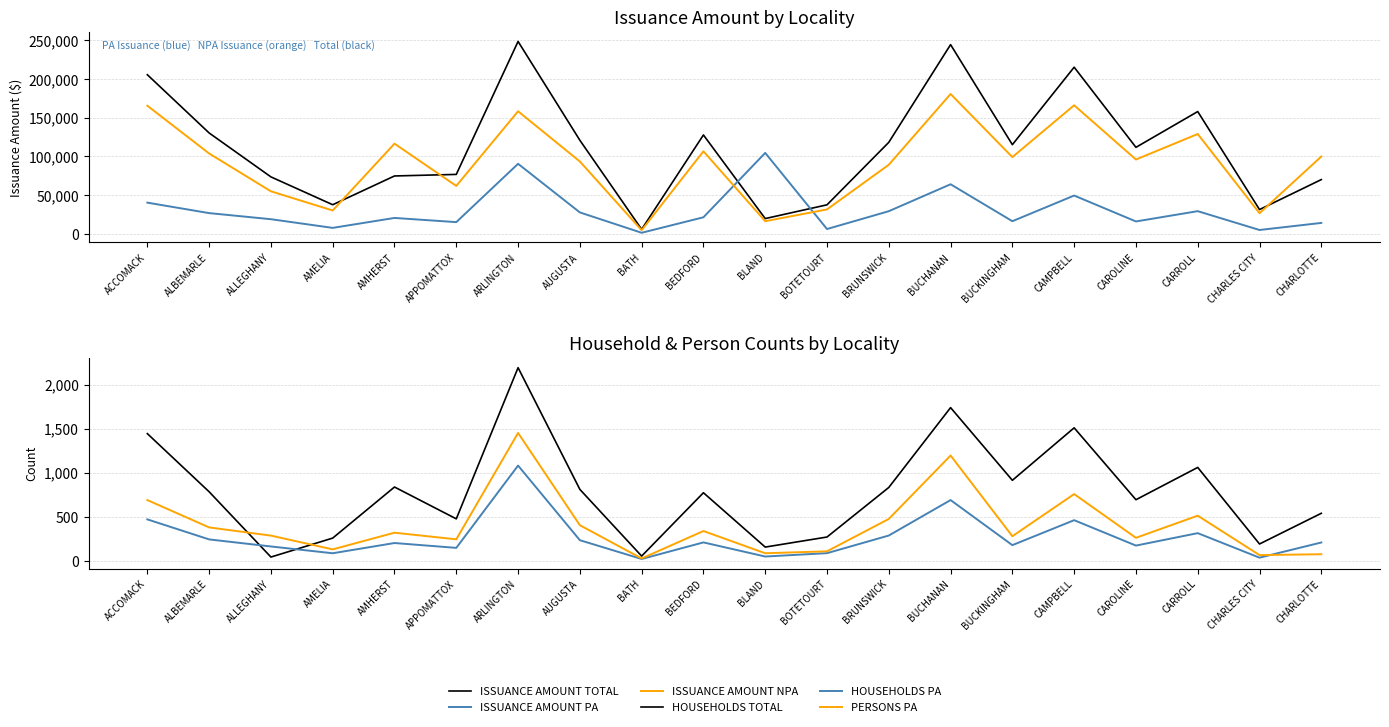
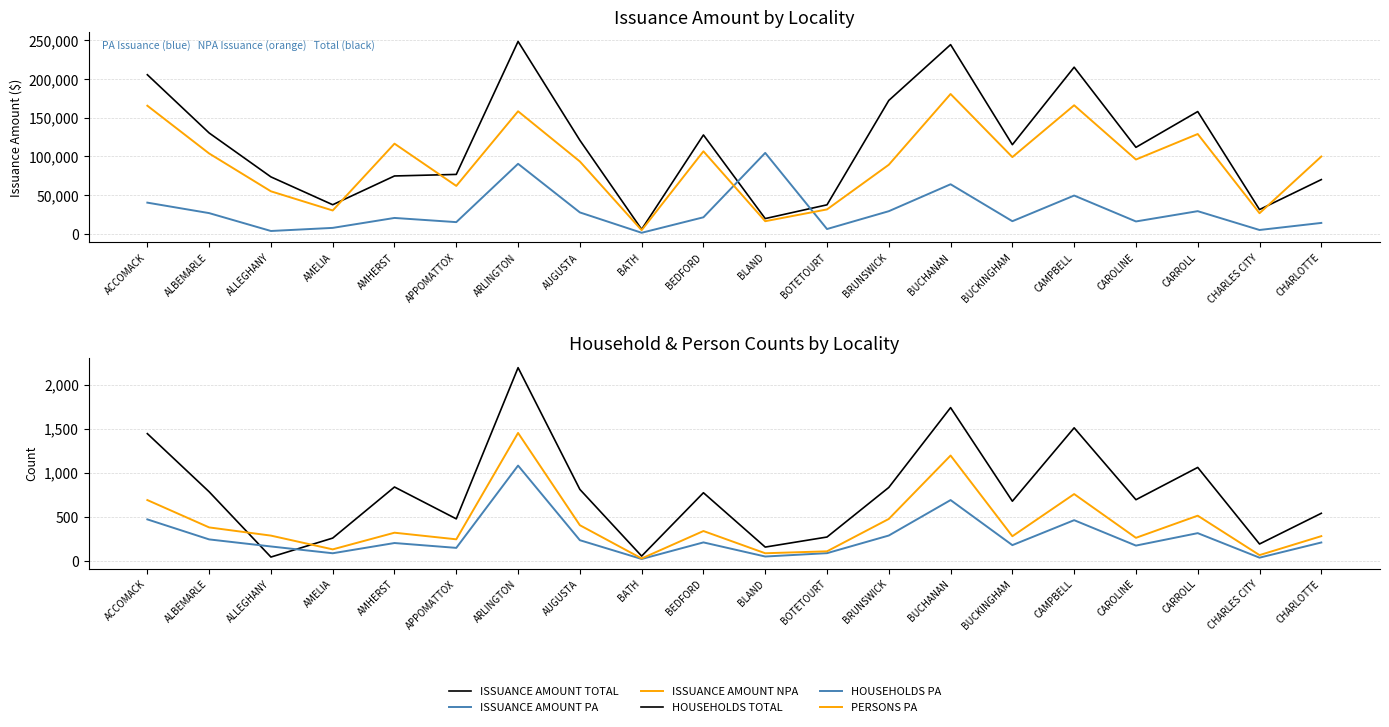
  {
    "Issuance Amount by Locality": {
      "ISSUANCE AMOUNT TOTAL": {
        "ACCOMACK": "210,000",
        "ALBEMARLE": "130,000",
        "ALLEGHANY": "70,000",
        "AMELIA": "40,000",
        "AMHERST": "70,000",
        "APPOMATTOX": "80,000",
        "ARLINGTON": "250,000",
        "AUGUSTA": "120,000",
        "BEDFORD": "130,000",
        "BLAND": "20,000",
        "BOTETOURT": "40,000",
-       "BRUNSWICK": "120,000",
+       "BRUNSWICK": "170,000",
        "BUCHANAN": "240,000",
        "BUCKINGHAM": "120,000",
        "CAMPBELL": "220,000",
        "CAROLINE": "110,000",
        "CARROLL": "160,000",
        "CHARLES CITY": "30,000",
        "CHARLOTTE": "70,000"
      },
      "ISSUANCE AMOUNT PA": {
        "ACCOMACK": "40,000",
        "ALBEMARLE": "30,000",
-       "ALLEGHANY": "20,000",
+       "ALLEGHANY": "0",
        "AMELIA": "10,000",
        "AMHERST": "20,000",
        "APPOMATTOX": "10,000",
        "ARLINGTON": "90,000",
        "AUGUSTA": "30,000",
        "BATH": "0",
        "BEDFORD": "20,000",
        "BLAND": "100,000",
        "BOTETOURT": "10,000",
        "BRUNSWICK": "30,000",
        "BUCHANAN": "60,000",
        "BUCKINGHAM": "20,000",
        "CAMPBELL": "50,000",
        "CAROLINE": "20,000",
        "CARROLL": "30,000",
        "CHARLES CITY": "0",
        "CHARLOTTE": "10,000"
      },
      "ISSUANCE AMOUNT NPA": {
        "ACCOMACK": "170,000",
        "ALBEMARLE": "100,000",
        "ALLEGHANY": "50,000",
        "AMELIA": "30,000",
        "AMHERST": "120,000",
        "APPOMATTOX": "60,000",
        "ARLINGTON": "160,000",
        "AUGUSTA": "90,000",
        "BEDFORD": "110,000",
        "BLAND": "20,000",
        "BOTETOURT": "30,000",
        "BRUNSWICK": "90,000",
        "BUCHANAN": "180,000",
        "BUCKINGHAM": "100,000",
        "CAMPBELL": "170,000",
        "CAROLINE": "100,000",
        "CARROLL": "130,000",
        "CHARLES CITY": "30,000",
        "CHARLOTTE": "100,000"
      }
    },
    "Household & Person Counts by Locality": {
      "HOUSEHOLDS TOTAL": {
        "ACCOMACK": "1,400",
        "ALBEMARLE": "800",
        "ALLEGHANY": "0",
        "AMELIA": "300",
        "AMHERST": "800",
        "APPOMATTOX": "500",
        "ARLINGTON": "2,200",
        "AUGUSTA": "800",
        "BEDFORD": "800",
        "BLAND": "200",
        "BOTETOURT": "300",
        "BRUNSWICK": "800",
        "BUCHANAN": "1,700",
-       "BUCKINGHAM": "900",
+       "BUCKINGHAM": "700",
        "CAMPBELL": "1,500",
        "CAROLINE": "700",
        "CARROLL": "1,100",
        "CHARLES CITY": "200",
        "CHARLOTTE": "500"
      },
      "HOUSEHOLDS PA": {
        "ACCOMACK": "500",
        "ALBEMARLE": "200",
        "ALLEGHANY": "200",
        "AMELIA": "100",
        "AMHERST": "200",
        "APPOMATTOX": "100",
        "ARLINGTON": "1,100",
        "AUGUSTA": "200",
        "BEDFORD": "200",
        "BLAND": "100",
        "BRUNSWICK": "300",
        "BUCHANAN": "700",
        "BUCKINGHAM": "200",
        "CAMPBELL": "500",
        "CAROLINE": "200",
        "CARROLL": "300",
        "CHARLOTTE": "200"
      },
      "PERSONS PA": {
        "ACCOMACK": "700",
        "ALBEMARLE": "400",
        "ALLEGHANY": "300",
        "AMELIA": "100",
        "AMHERST": "300",
        "APPOMATTOX": "200",
        "ARLINGTON": "1,500",
        "AUGUSTA": "400",
        "BEDFORD": "300",
        "BLAND": "100",
        "BRUNSWICK": "500",
        "BUCHANAN": "1,200",
        "BUCKINGHAM": "300",
        "CAMPBELL": "800",
        "CAROLINE": "300",
        "CARROLL": "500",
-       "CHARLOTTE": "100"
+       "CHARLOTTE": "300"
      }
    }
  }
